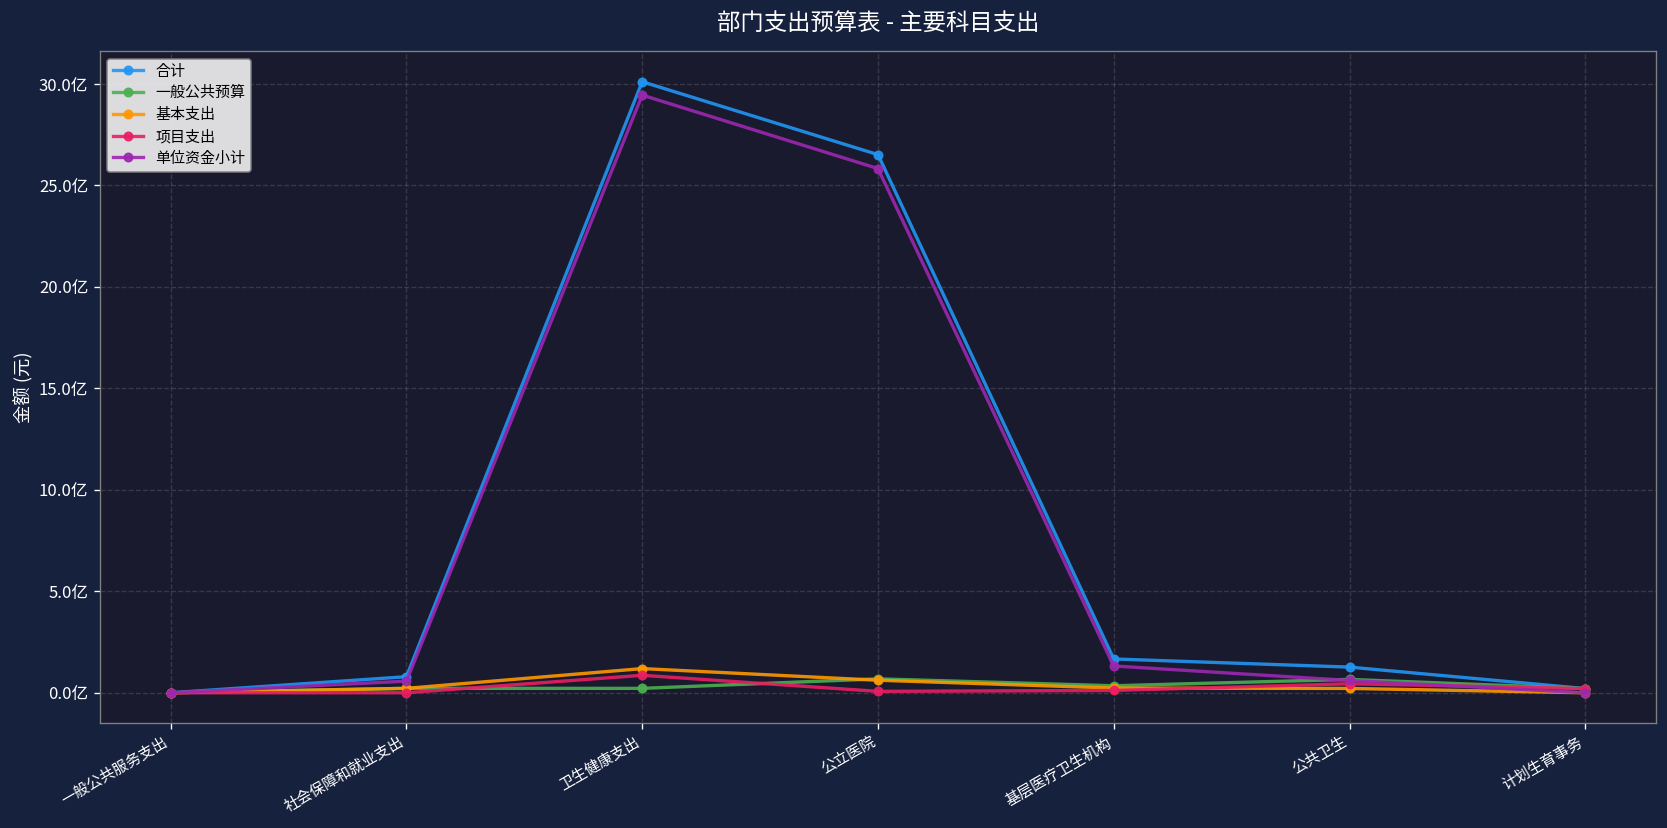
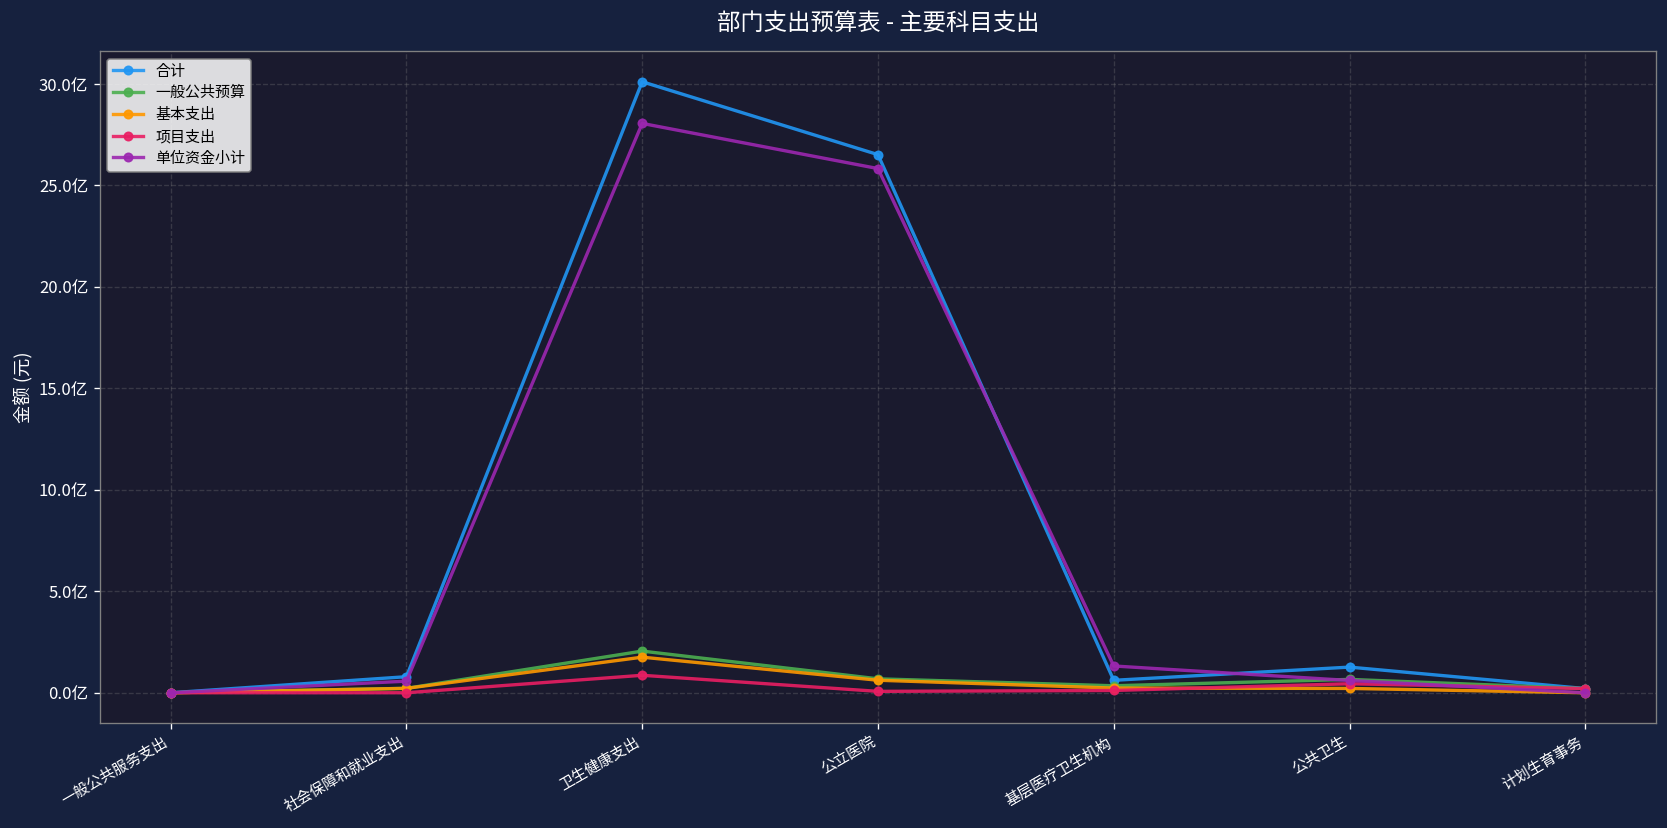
  {
    "合计": {
      "社会保障和就业支出": "0.8亿",
      "卫生健康支出": "30.1亿",
      "公立医院": "26.5亿",
-     "基层医疗卫生机构": "1.7亿",
+     "基层医疗卫生机构": "0.6亿",
      "公共卫生": "1.3亿"
    },
    "一般公共预算": {
-     "卫生健康支出": "0.2亿"
+     "卫生健康支出": "2.1亿"
    },
    "基本支出": {
-     "卫生健康支出": "1.2亿",
+     "卫生健康支出": "1.8亿",
      "公共卫生": "0.2亿"
    },
    "项目支出": {
      "社会保障和就业支出": "0.0亿",
      "卫生健康支出": "0.9亿",
      "公立医院": "0.1亿",
      "公共卫生": "0.4亿"
    },
    "单位资金小计": {
      "社会保障和就业支出": "0.6亿",
-     "卫生健康支出": "29.5亿",
+     "卫生健康支出": "28.1亿",
      "公立医院": "25.8亿",
      "基层医疗卫生机构": "1.3亿"
    }
  }
